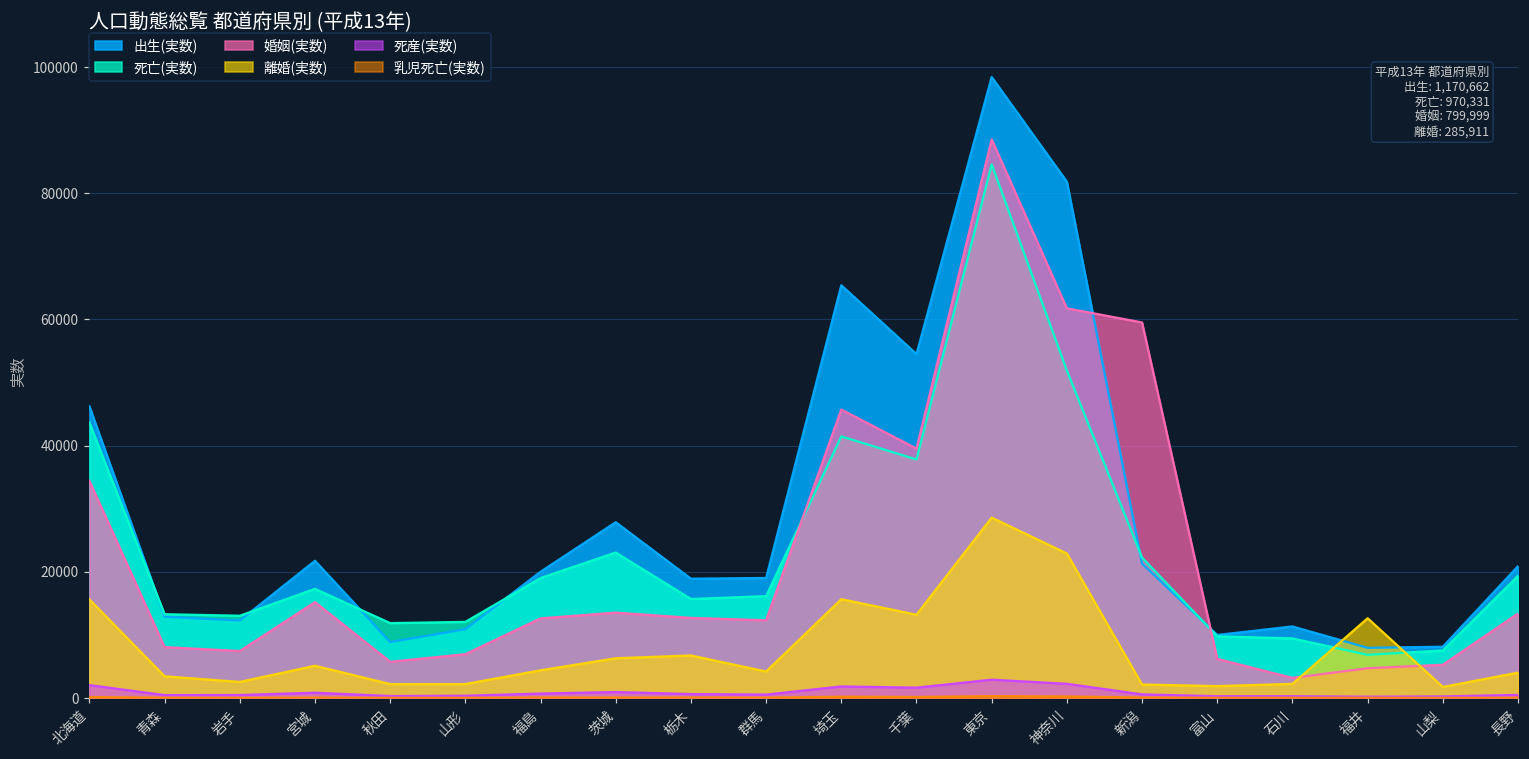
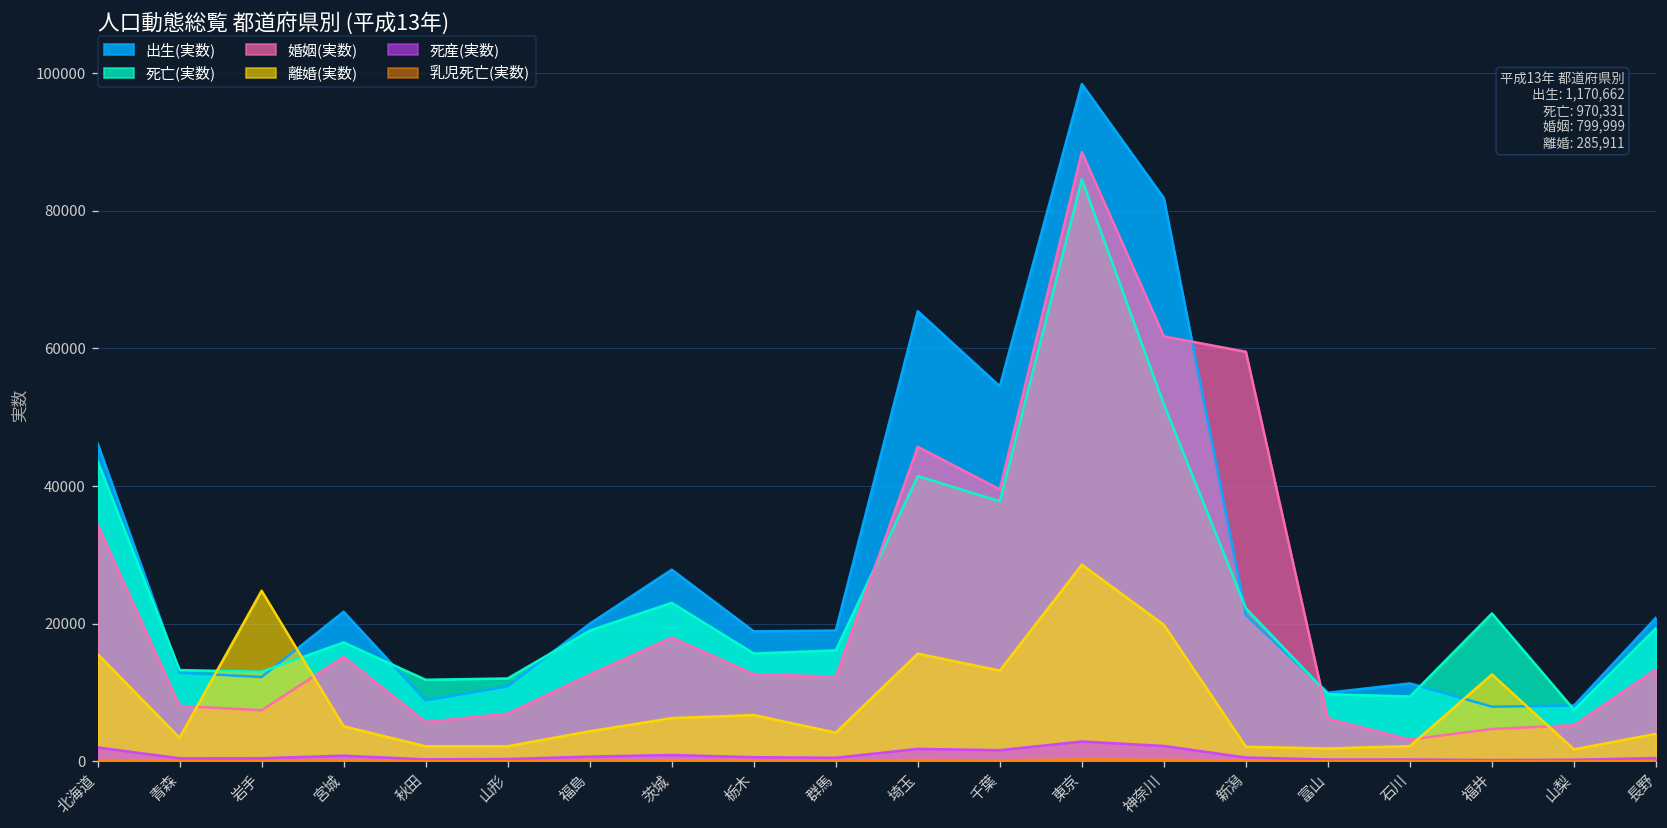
  {
    "出生(実数)": {
      "北海道": 46000,
      "岩手": 12000,
      "宮城": 22000,
      "秋田": 9000,
      "山形": 11000,
      "福島": 20000,
      "茨城": 28000,
      "栃木": 19000,
      "群馬": 19000,
      "埼玉": 65000,
      "千葉": 55000,
      "東京": 98000,
      "神奈川": 82000,
      "新潟": 21000,
      "石川": 11000,
      "福井": 8000,
      "山梨": 8000,
      "長野": 21000
    },
    "死亡(実数)": {
      "北海道": 44000,
      "岩手": 13000,
      "宮城": 17000,
      "秋田": 12000,
      "山形": 12000,
      "福島": 19000,
      "茨城": 23000,
      "栃木": 16000,
      "群馬": 16000,
      "埼玉": 41000,
      "千葉": 38000,
      "東京": 85000,
      "神奈川": 52000,
      "新潟": 22000,
      "石川": 9000,
-     "福井": 7000,
+     "福井": 22000,
      "山梨": 8000,
      "長野": 19000
    },
    "婚姻(実数)": {
      "北海道": 34000,
      "青森": 8000,
      "岩手": 7000,
      "宮城": 15000,
      "秋田": 6000,
      "山形": 7000,
      "福島": 13000,
-     "茨城": 14000,
+     "茨城": 18000,
      "栃木": 13000,
      "群馬": 12000,
      "埼玉": 46000,
      "千葉": 40000,
      "東京": 89000,
      "神奈川": 62000,
      "新潟": 60000,
      "富山": 6000,
      "石川": 3000,
      "福井": 5000,
      "山梨": 5000,
      "長野": 13000
    },
    "離婚(実数)": {
      "北海道": 16000,
      "青森": 3000,
-     "岩手": 3000,
+     "岩手": 25000,
      "宮城": 5000,
      "秋田": 2000,
      "山形": 2000,
      "福島": 4000,
      "茨城": 6000,
      "栃木": 7000,
      "群馬": 4000,
      "埼玉": 16000,
      "千葉": 13000,
      "東京": 29000,
-     "神奈川": 23000,
+     "神奈川": 20000,
      "新潟": 2000,
      "富山": 2000,
      "石川": 2000,
      "福井": 13000,
      "山梨": 2000,
      "長野": 4000
    },
    "死産(実数)": {
      "北海道": 2000,
      "岩手": 0,
      "宮城": 1000,
      "福島": 1000,
      "茨城": 1000,
      "栃木": 1000,
      "群馬": 1000,
      "埼玉": 2000,
      "千葉": 2000,
      "東京": 3000,
      "神奈川": 2000,
      "新潟": 1000,
      "長野": 0
    },
    "乳児死亡(実数)": {
      "北海道": 0,
      "岩手": 0,
      "宮城": 0,
      "福島": 0,
      "茨城": 0,
      "栃木": 0,
      "群馬": 0,
      "埼玉": 0,
      "千葉": 0,
      "東京": 0,
      "神奈川": 0,
      "新潟": 0,
      "長野": 0
    }
  }
